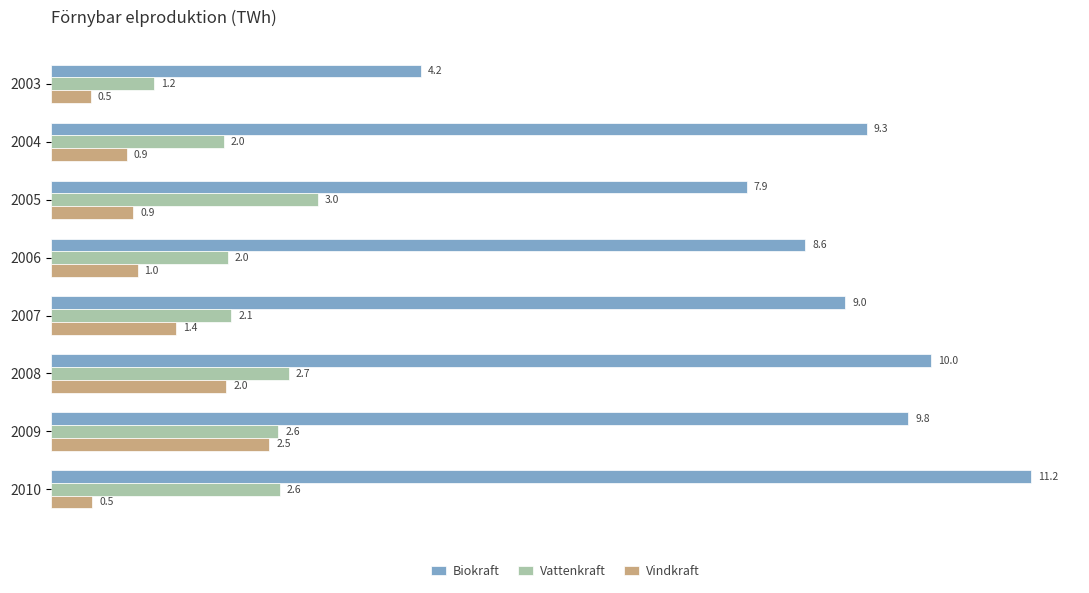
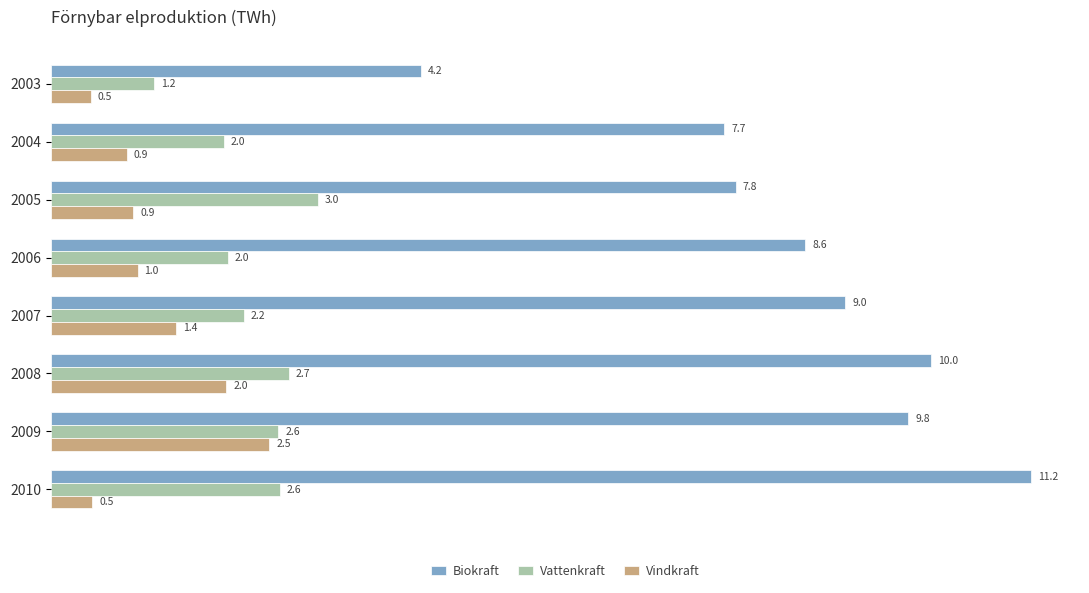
  {
    "Biokraft": {
      "2003": 4.2,
-     "2004": 9.3,
-     "2005": 7.9,
+     "2004": 7.7,
+     "2005": 7.8,
      "2006": 8.6,
      "2007": 9.0,
      "2008": 10.0,
      "2009": 9.8,
      "2010": 11.2
    },
    "Vattenkraft": {
      "2003": 1.2,
      "2004": 2.0,
      "2005": 3.0,
      "2006": 2.0,
-     "2007": 2.1,
+     "2007": 2.2,
      "2008": 2.7,
      "2009": 2.6,
      "2010": 2.6
    },
    "Vindkraft": {
      "2003": 0.5,
      "2004": 0.9,
      "2005": 0.9,
      "2006": 1.0,
      "2007": 1.4,
      "2008": 2.0,
      "2009": 2.5,
      "2010": 0.5
    }
  }
